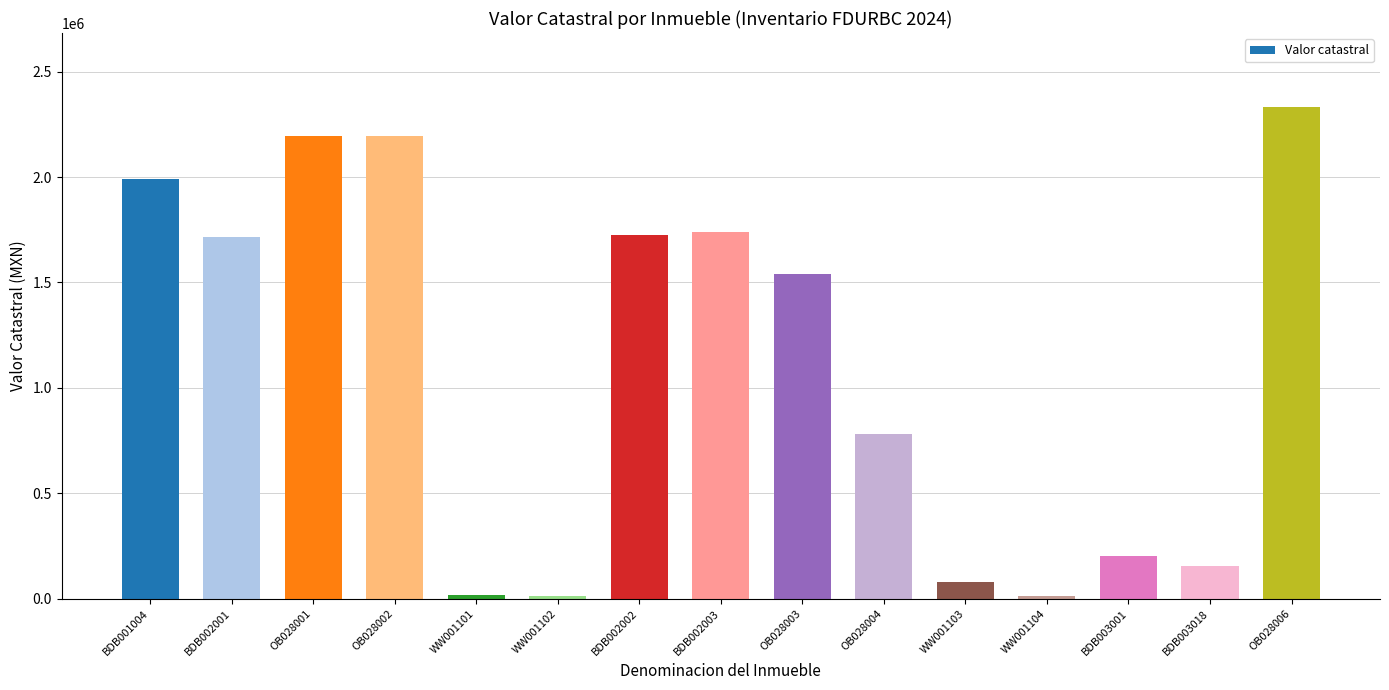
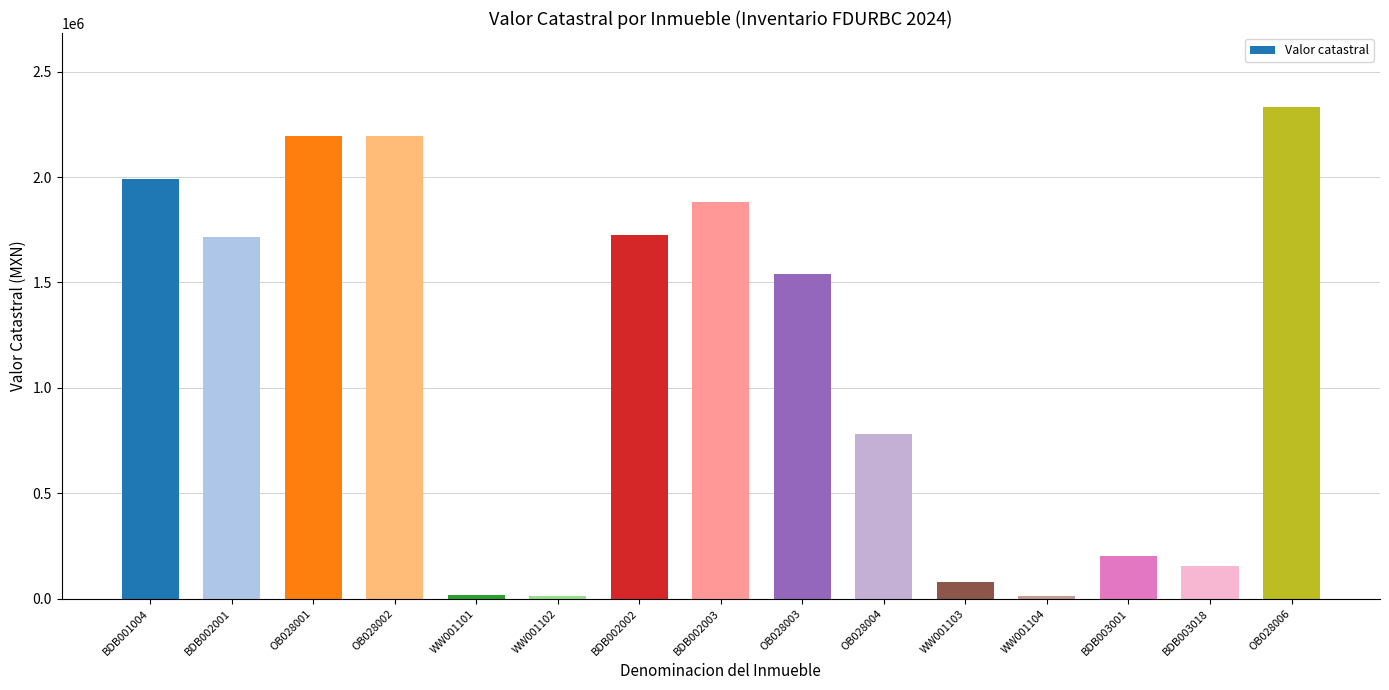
  {
    "BDB001004": 1990000,
    "BDB002001": 1710000,
    "OB028001": 2190000,
    "OB028002": 2190000,
    "WW001101": 20000,
    "WW001102": 20000,
    "BDB002002": 1720000,
-   "BDB002003": 1740000,
+   "BDB002003": 1880000,
    "OB028003": 1540000,
    "OB028004": 780000,
    "WW001103": 80000,
    "WW001104": 20000,
    "BDB003001": 200000,
    "BDB003018": 150000,
    "OB028006": 2330000
  }
